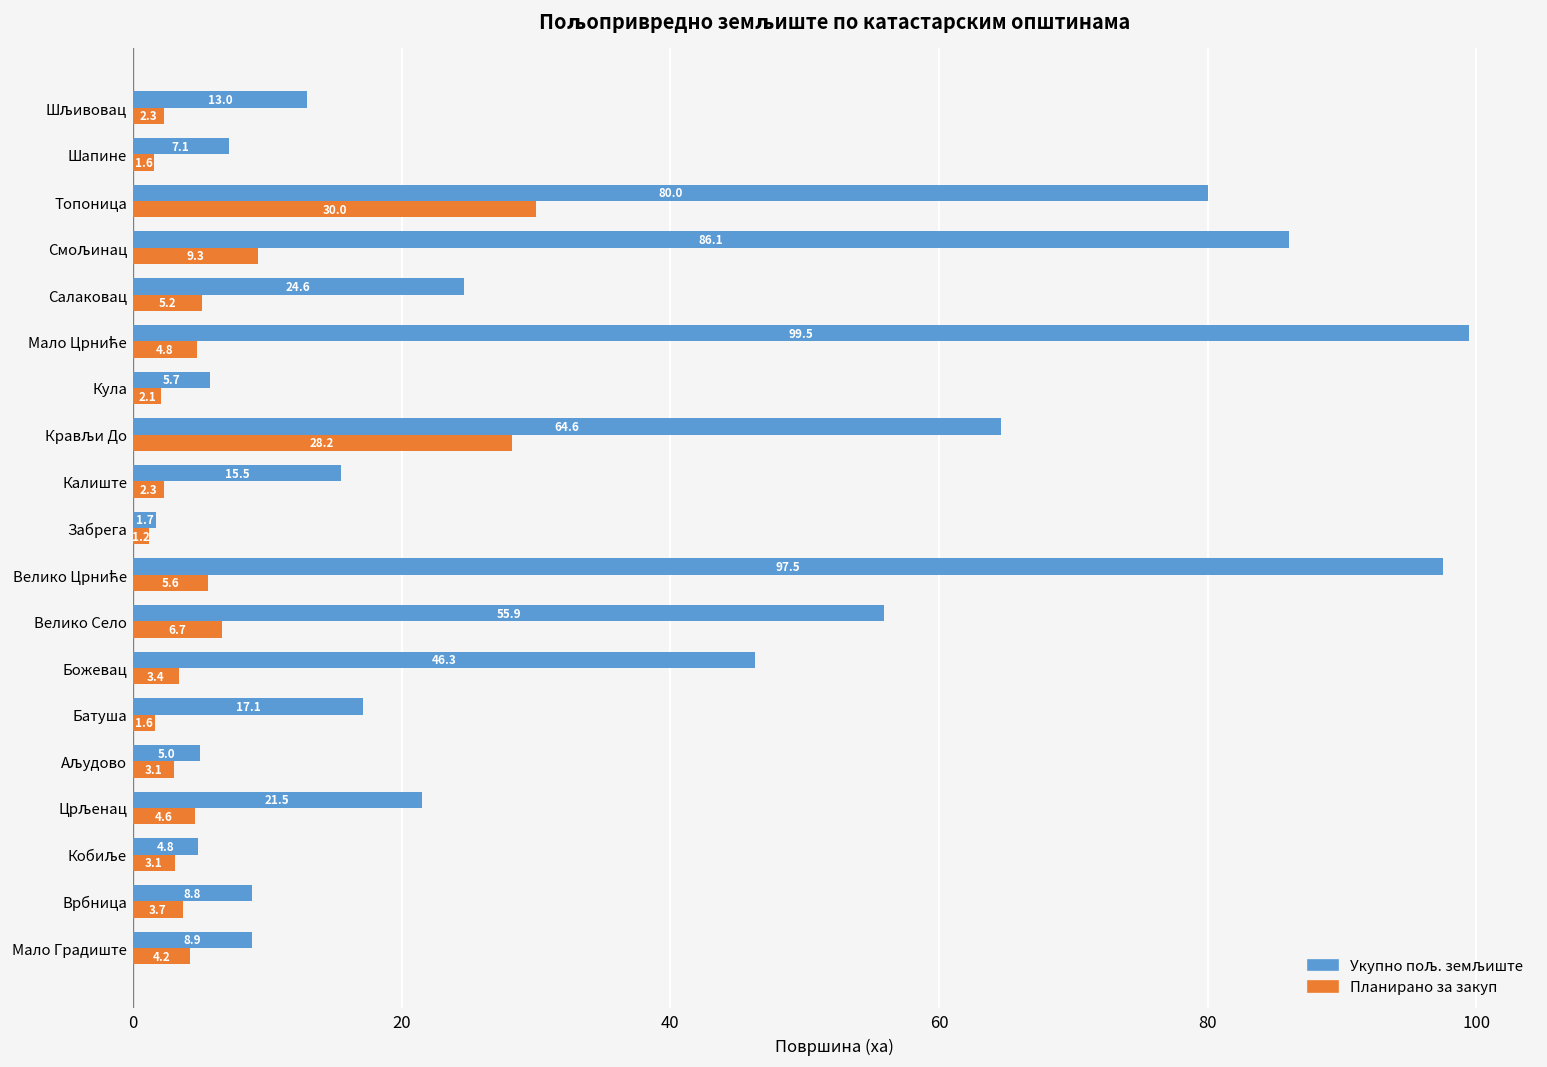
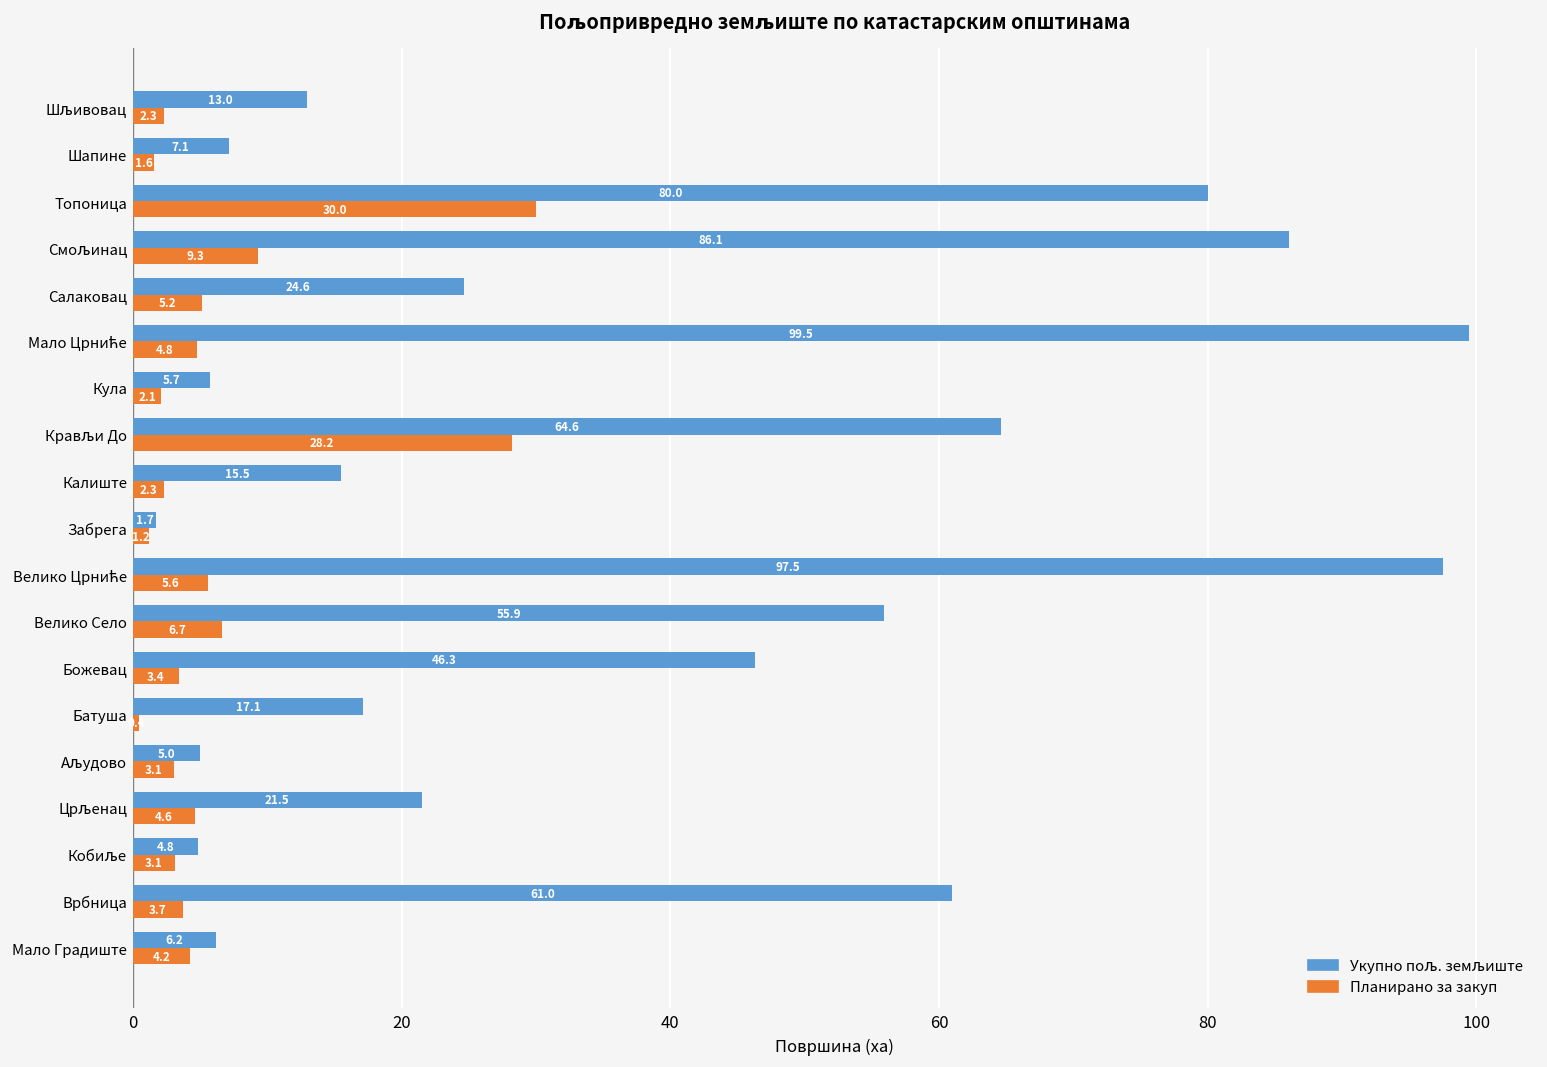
  {
    "Укупно пољ. земљиште": {
      "Шљивовац": 13.0,
      "Шапине": 7.1,
      "Топоница": 80.0,
      "Смољинац": 86.1,
      "Салаковац": 24.6,
      "Мало Црниће": 99.5,
      "Кула": 5.7,
      "Крављи До": 64.6,
      "Калиште": 15.5,
      "Забрега": 1.7,
      "Велико Црниће": 97.5,
      "Велико Село": 55.9,
      "Божевац": 46.3,
      "Батуша": 17.1,
      "Аљудово": 5.0,
      "Црљенац": 21.5,
      "Кобиље": 4.8,
-     "Врбница": 8.8,
-     "Мало Градиште": 8.9
+     "Врбница": 61.0,
+     "Мало Градиште": 6.2
    },
    "Планирано за закуп": {
-     "Батуша": 1.6
+     "Батуша": 0.4
    }
  }
